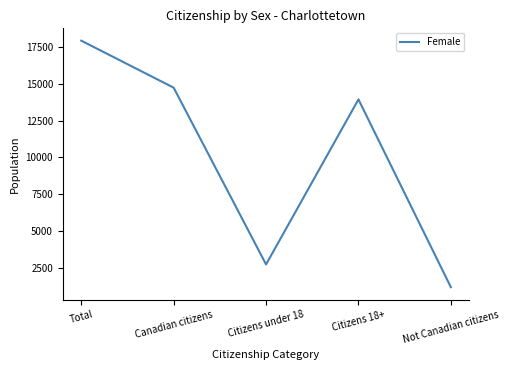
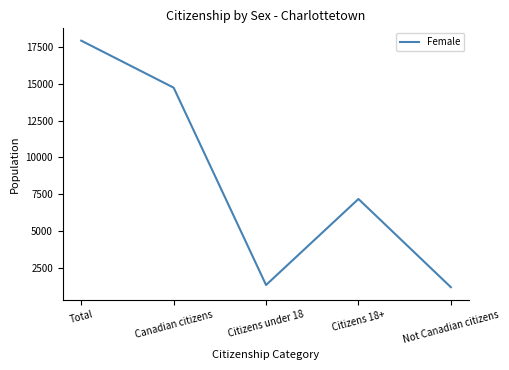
  {
    "Total": 17900,
    "Canadian citizens": 14700,
-   "Citizens under 18": 2800,
-   "Citizens 18+": 13900,
+   "Citizens under 18": 1400,
+   "Citizens 18+": 7200,
    "Not Canadian citizens": 1200
  }
